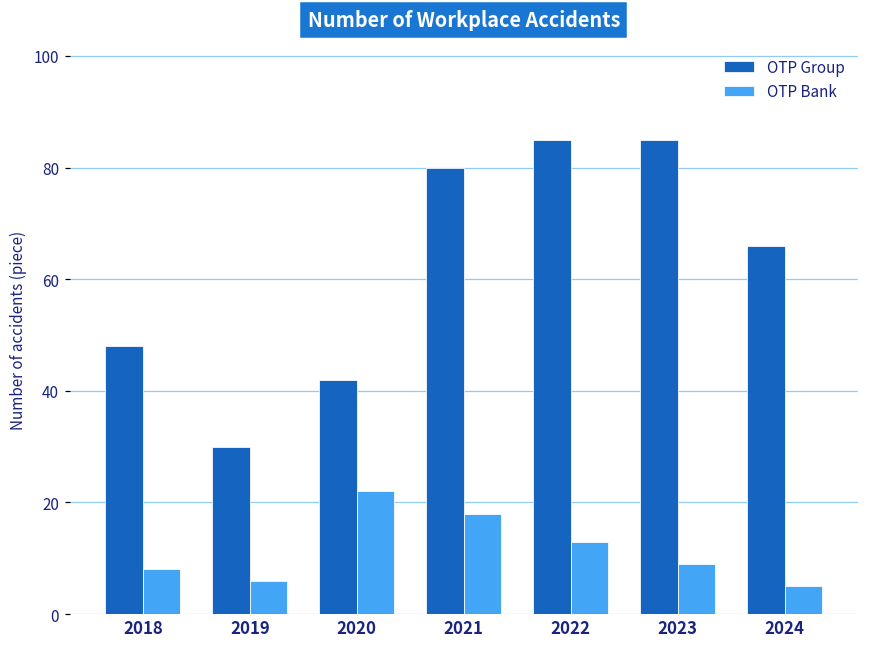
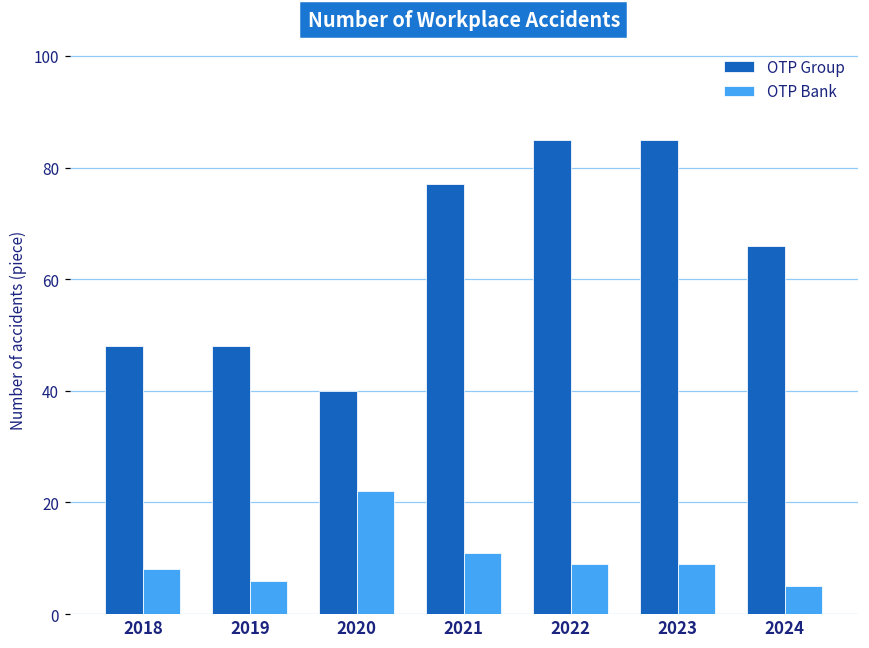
  {
    "OTP Group": {
      "2018": 48,
-     "2019": 30,
-     "2020": 42,
-     "2021": 80,
+     "2019": 48,
+     "2020": 40,
+     "2021": 77,
      "2022": 85,
      "2023": 85,
      "2024": 66
    },
    "OTP Bank": {
      "2018": 8,
      "2019": 6,
      "2020": 22,
-     "2021": 18,
-     "2022": 13,
+     "2021": 11,
+     "2022": 9,
      "2023": 9,
      "2024": 5
    }
  }
